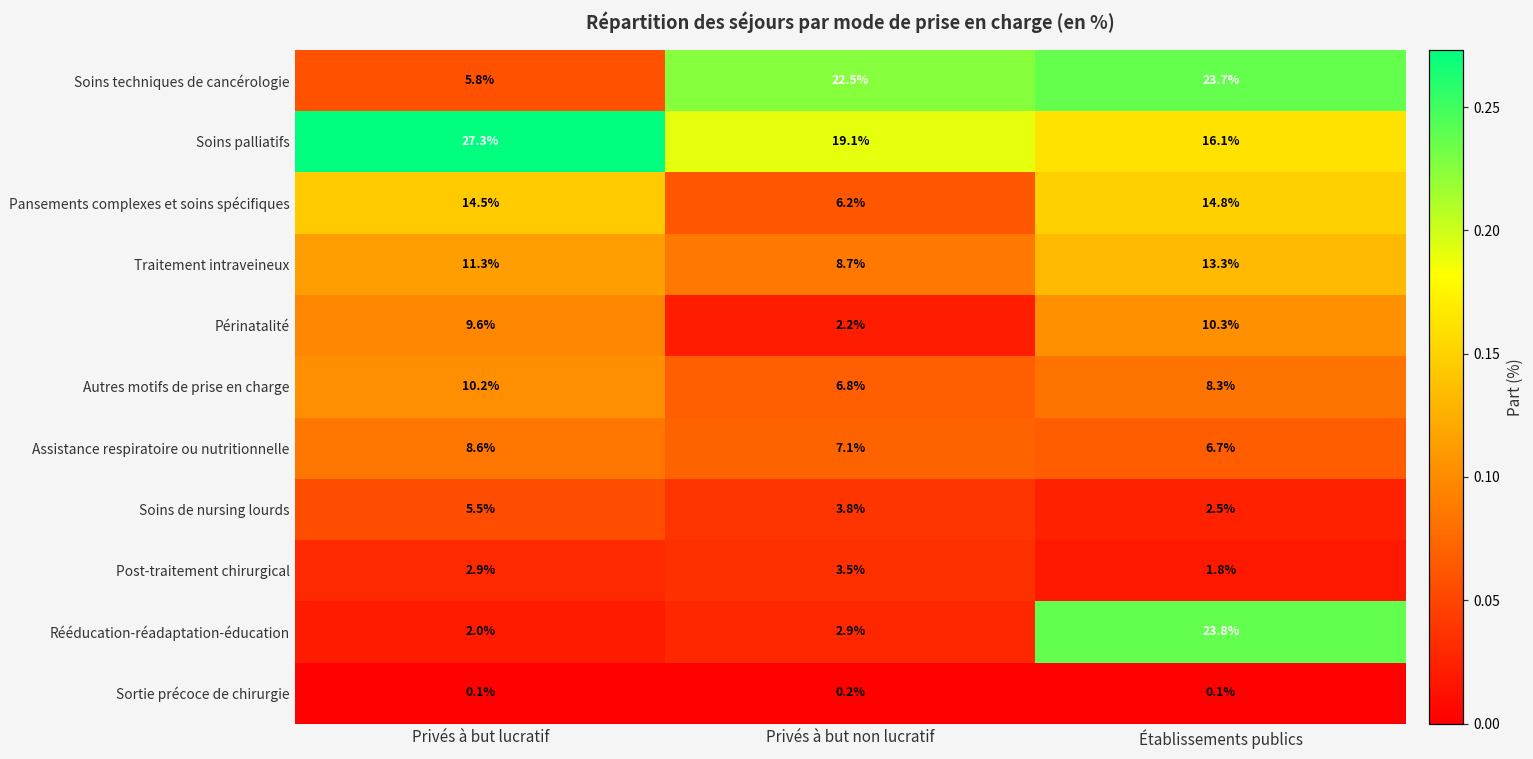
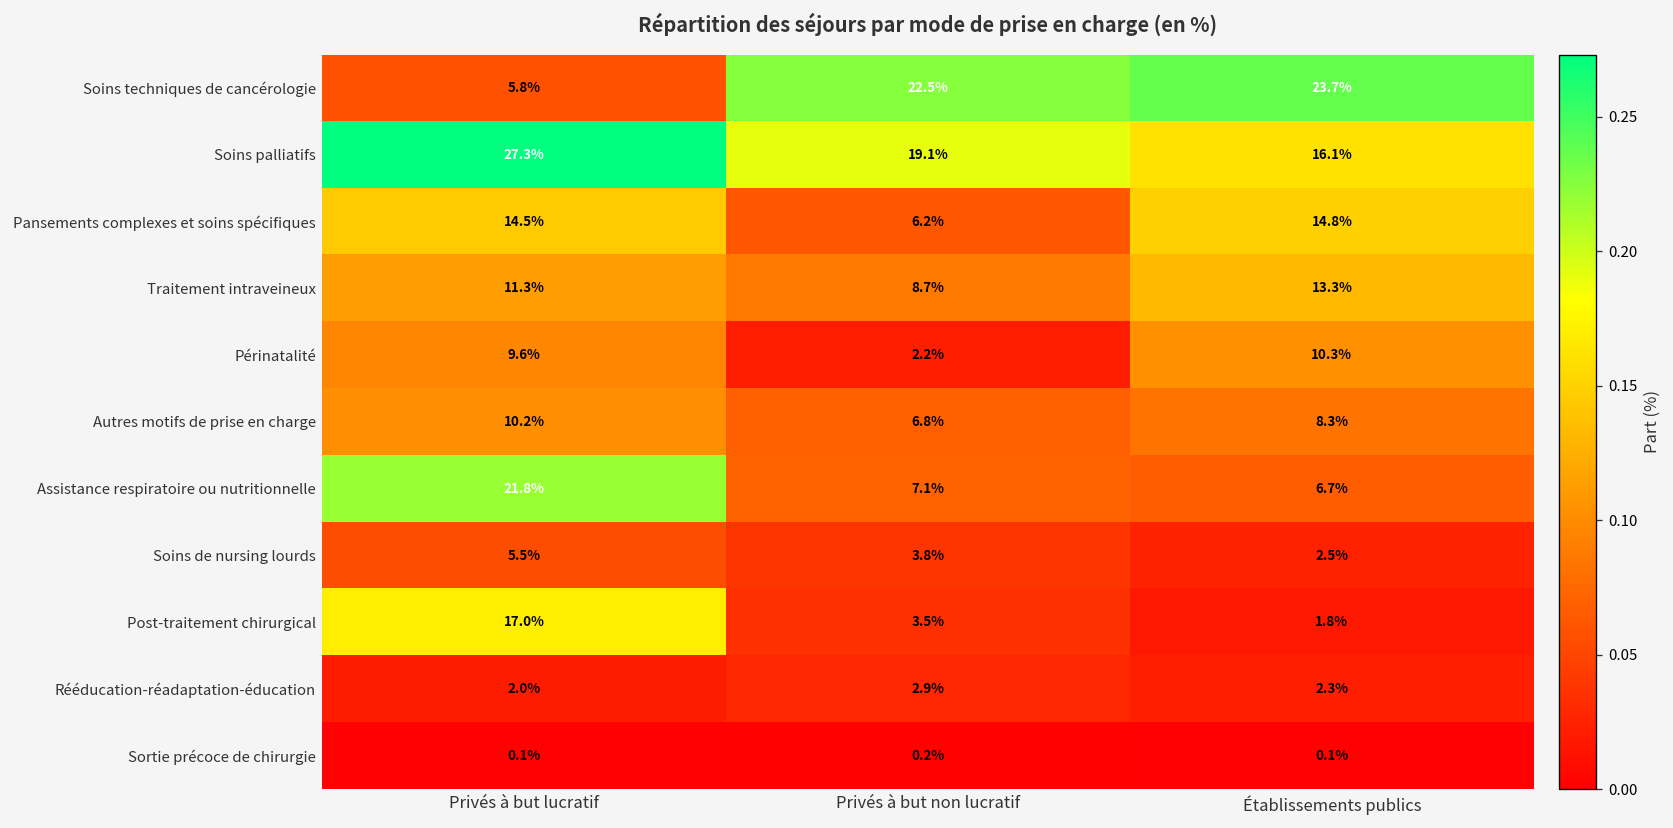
  {
    "Soins techniques de cancérologie": {
      "Privés à but lucratif": "5.8%",
      "Privés à but non lucratif": "22.5%",
      "Établissements publics": "23.7%"
    },
    "Soins palliatifs": {
      "Privés à but lucratif": "27.3%",
      "Privés à but non lucratif": "19.1%",
      "Établissements publics": "16.1%"
    },
    "Pansements complexes et soins spécifiques": {
      "Privés à but lucratif": "14.5%",
      "Privés à but non lucratif": "6.2%",
      "Établissements publics": "14.8%"
    },
    "Traitement intraveineux": {
      "Privés à but lucratif": "11.3%",
      "Privés à but non lucratif": "8.7%",
      "Établissements publics": "13.3%"
    },
    "Périnatalité": {
      "Privés à but lucratif": "9.6%",
      "Privés à but non lucratif": "2.2%",
      "Établissements publics": "10.3%"
    },
    "Autres motifs de prise en charge": {
      "Privés à but lucratif": "10.2%",
      "Privés à but non lucratif": "6.8%",
      "Établissements publics": "8.3%"
    },
    "Assistance respiratoire ou nutritionnelle": {
-     "Privés à but lucratif": "8.6%",
+     "Privés à but lucratif": "21.8%",
      "Privés à but non lucratif": "7.1%",
      "Établissements publics": "6.7%"
    },
    "Soins de nursing lourds": {
      "Privés à but lucratif": "5.5%",
      "Privés à but non lucratif": "3.8%",
      "Établissements publics": "2.5%"
    },
    "Post-traitement chirurgical": {
-     "Privés à but lucratif": "2.9%",
+     "Privés à but lucratif": "17.0%",
      "Privés à but non lucratif": "3.5%",
      "Établissements publics": "1.8%"
    },
    "Rééducation-réadaptation-éducation": {
      "Privés à but lucratif": "2.0%",
      "Privés à but non lucratif": "2.9%",
-     "Établissements publics": "23.8%"
+     "Établissements publics": "2.3%"
    },
    "Sortie précoce de chirurgie": {
      "Privés à but lucratif": "0.1%",
      "Privés à but non lucratif": "0.2%",
      "Établissements publics": "0.1%"
    }
  }
